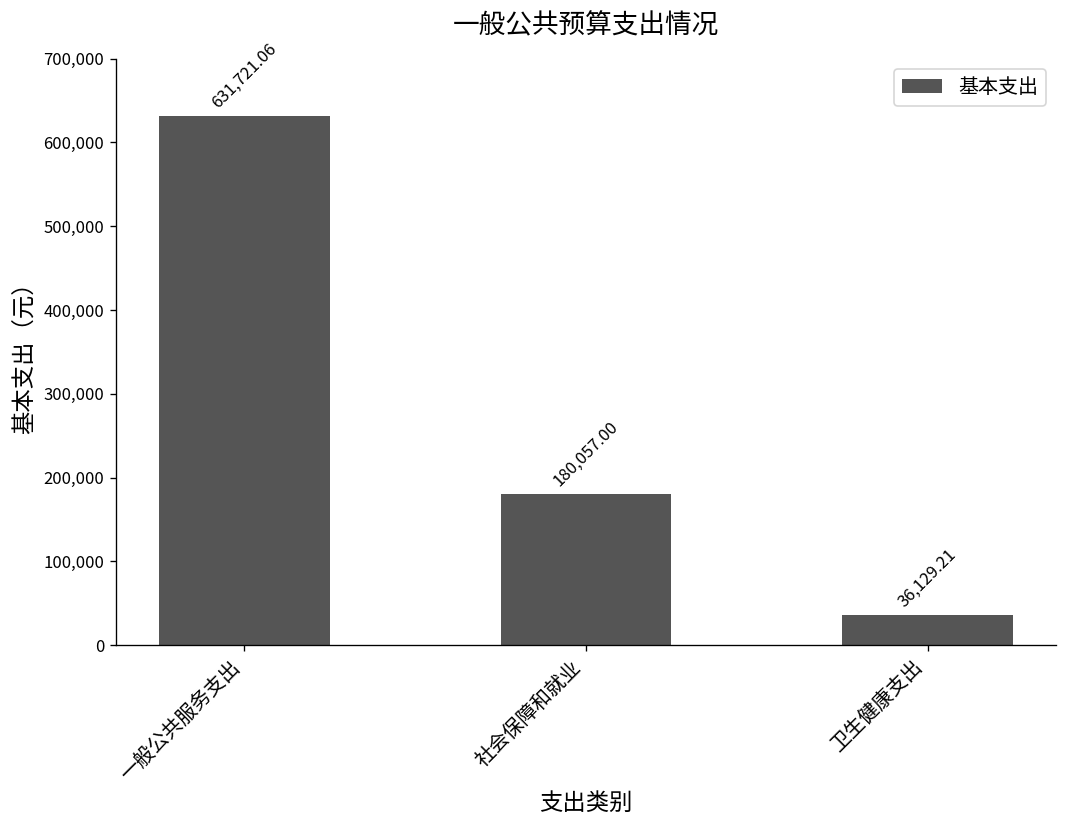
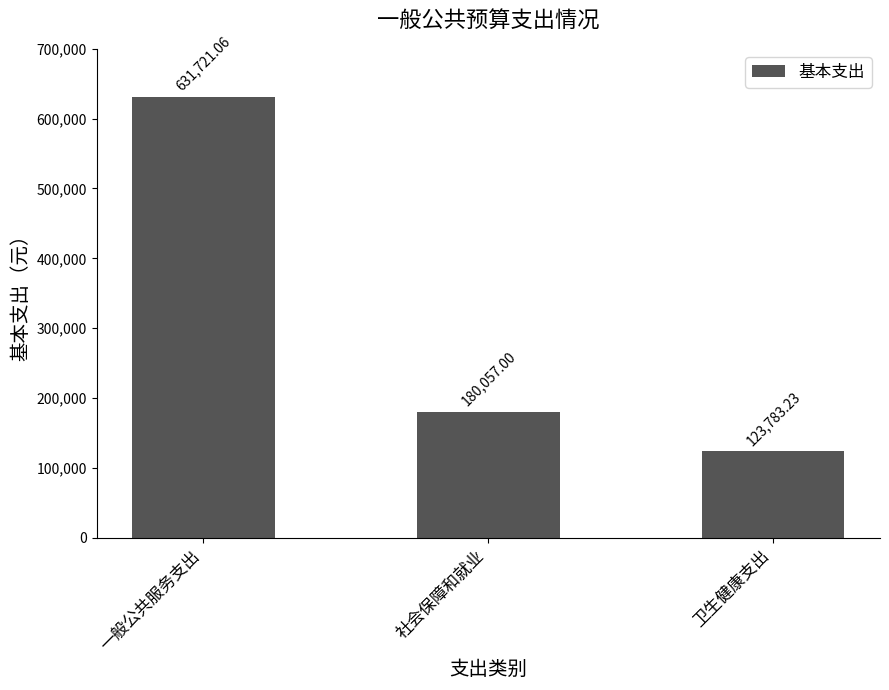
  {
    "一般公共服务支出": "631,721.06",
    "社会保障和就业": "180,057.00",
-   "卫生健康支出": "36,129.21"
+   "卫生健康支出": "123,783.23"
  }
